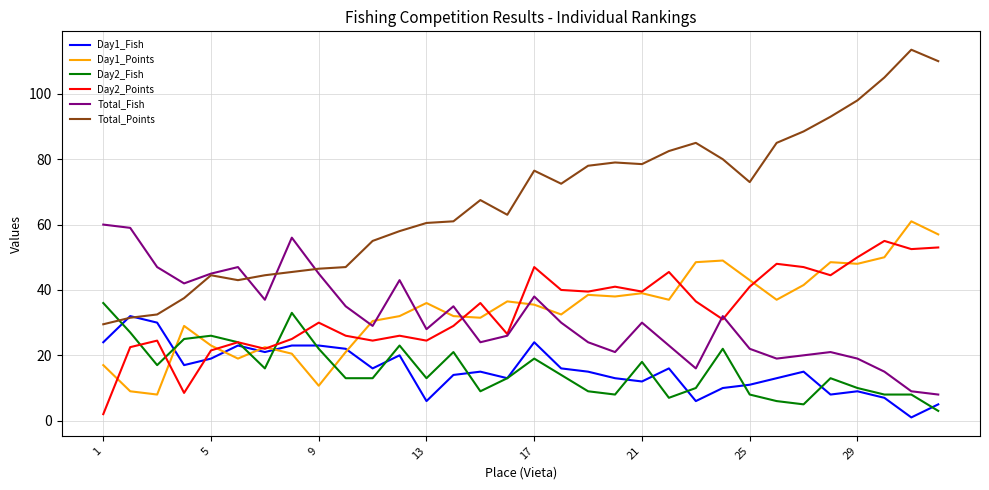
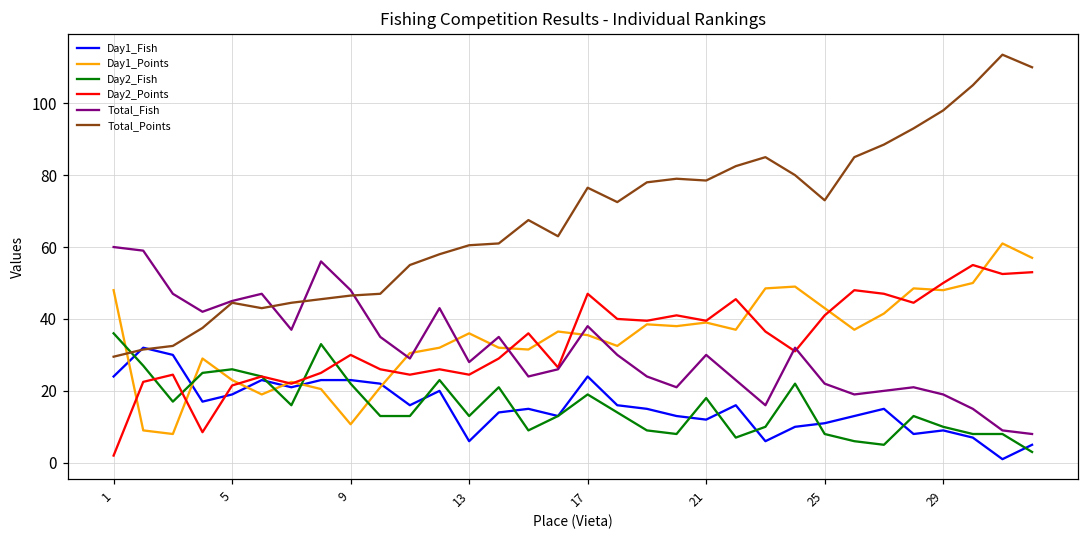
  {
    "Day1_Fish": {
      "1": 24,
      "5": 19,
      "9": 23,
      "13": 6,
      "17": 24,
      "21": 12,
      "25": 11,
      "29": 9
    },
    "Day1_Points": {
-     "1": 17,
+     "1": 48,
      "5": 23,
      "9": 11,
      "13": 36,
      "17": 36,
      "25": 43,
      "29": 48
    },
    "Day2_Fish": {
      "1": 36,
      "5": 26,
      "9": 22,
      "13": 13,
      "17": 19,
      "21": 18,
      "25": 8,
      "29": 10
    },
    "Day2_Points": {
      "1": 2,
      "5": 22,
      "9": 30,
      "13": 25,
      "17": 47,
      "25": 41,
      "29": 50
    },
    "Total_Fish": {
      "1": 60,
-     "9": 45,
+     "9": 48,
      "13": 28,
      "17": 38,
      "21": 30,
      "25": 22,
      "29": 19
    },
    "Total_Points": {
      "1": 30,
      "9": 47,
      "13": 61,
      "17": 77,
      "21": 79,
      "25": 73,
      "29": 98
    }
  }
